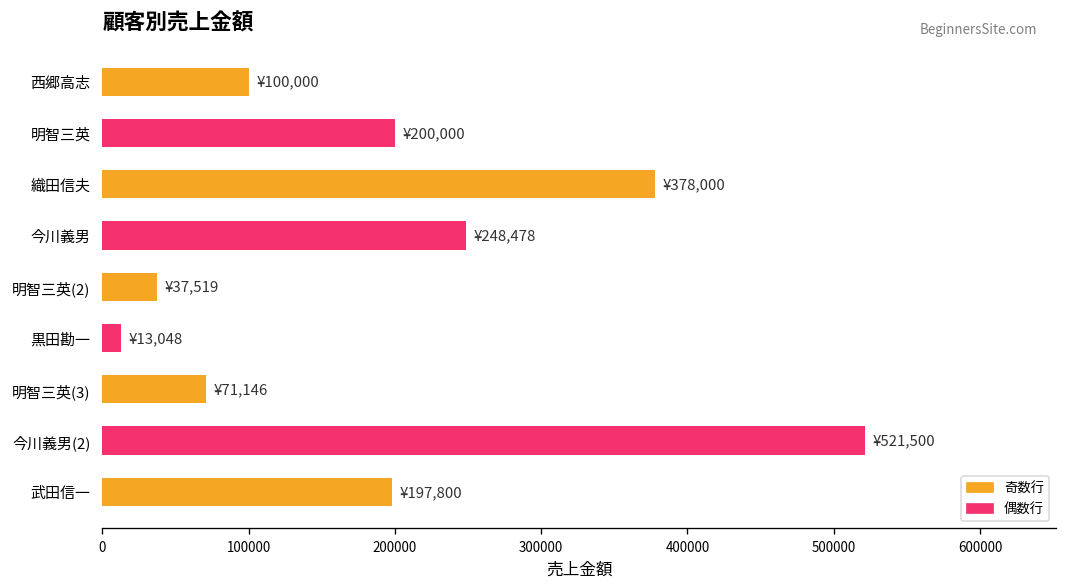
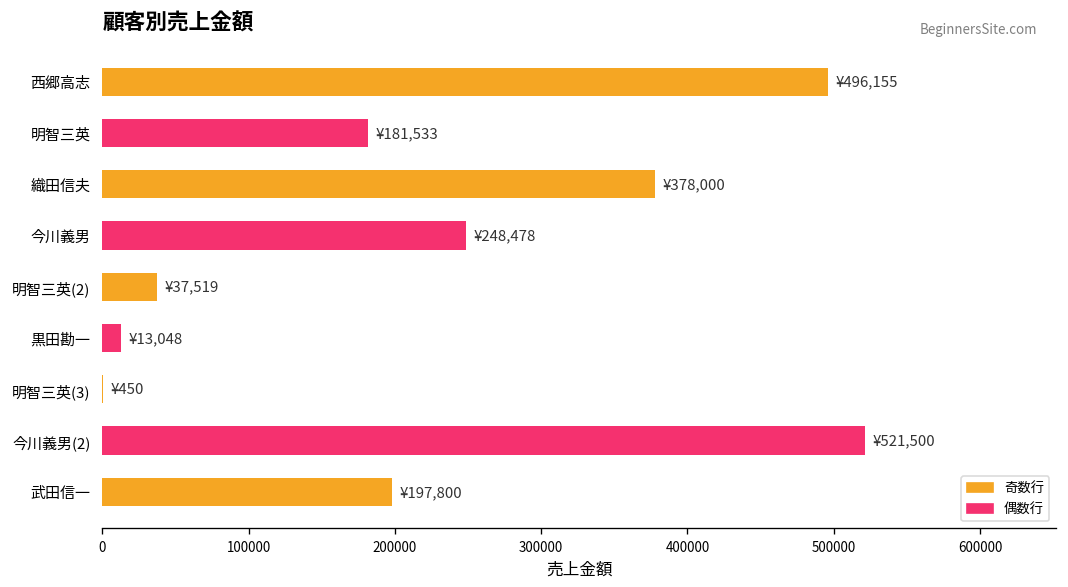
  {
-   "西郷高志": "¥100,000",
-   "明智三英": "¥200,000",
+   "西郷高志": "¥496,155",
+   "明智三英": "¥181,533",
    "織田信夫": "¥378,000",
    "今川義男": "¥248,478",
    "明智三英(2)": "¥37,519",
    "黒田勘一": "¥13,048",
-   "明智三英(3)": "¥71,146",
+   "明智三英(3)": "¥450",
    "今川義男(2)": "¥521,500",
    "武田信一": "¥197,800"
  }
